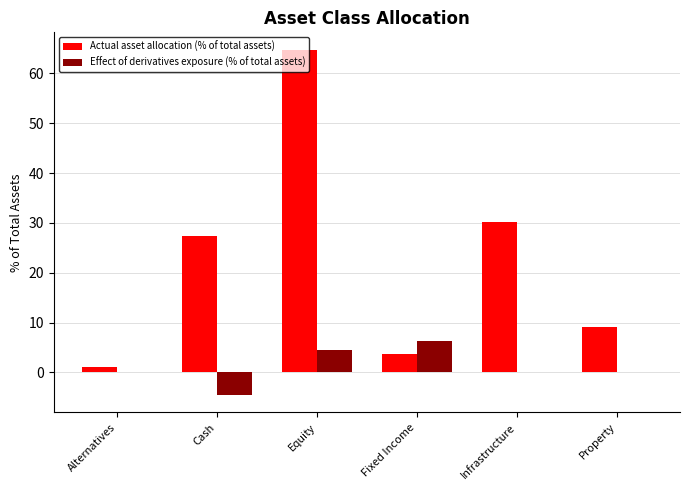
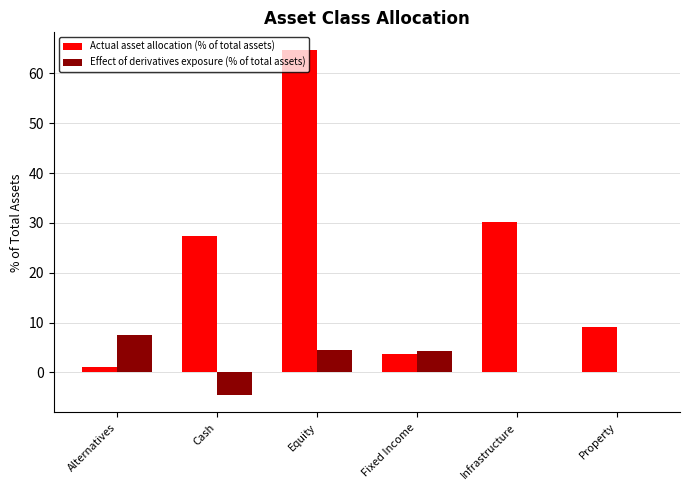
  {
    "Actual asset allocation (% of total assets)": {
      "Alternatives": 1,
      "Cash": 27,
      "Fixed Income": 4,
      "Infrastructure": 30,
      "Property": 9
    },
    "Effect of derivatives exposure (% of total assets)": {
-     "Alternatives": 0,
+     "Alternatives": 8,
      "Cash": -5,
      "Equity": 5,
-     "Fixed Income": 6,
+     "Fixed Income": 4,
      "Infrastructure": 0,
      "Property": 0
    }
  }
